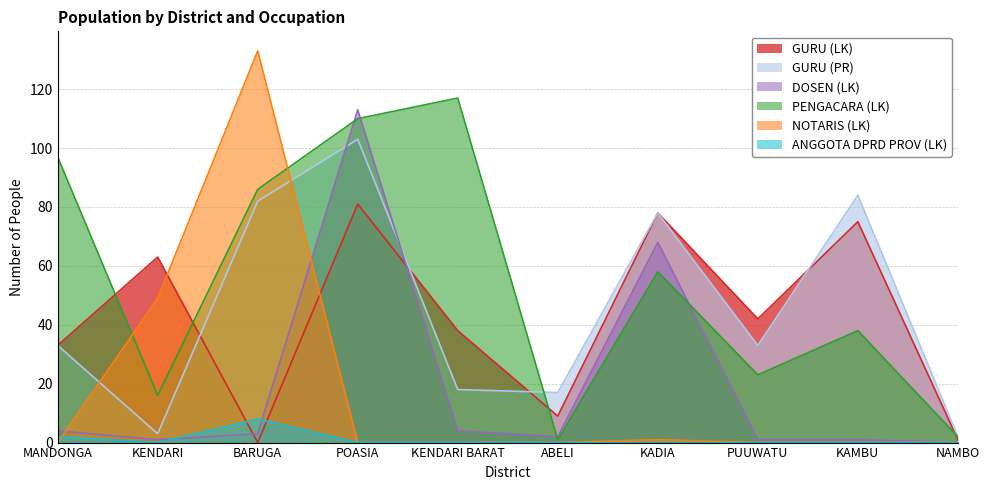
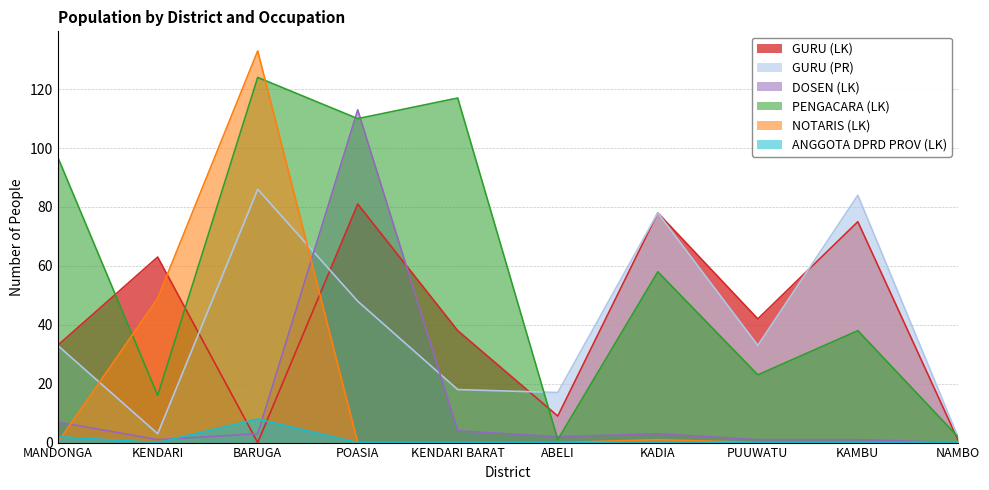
  {
    "GURU (LK)": {
      "KENDARI": 63,
      "BARUGA": 0,
      "POASIA": 81,
      "KENDARI BARAT": 38,
      "ABELI": 9,
      "PUUWATU": 42,
      "KAMBU": 75,
      "NAMBO": 1
    },
    "GURU (PR)": {
      "KENDARI": 3,
-     "BARUGA": 82,
-     "POASIA": 103,
+     "BARUGA": 86,
+     "POASIA": 48,
      "KENDARI BARAT": 18,
      "ABELI": 17,
      "PUUWATU": 33,
      "KAMBU": 84
    },
    "DOSEN (LK)": {
-     "MANDONGA": 4,
+     "MANDONGA": 7,
      "KENDARI": 1,
      "BARUGA": 3,
      "POASIA": 113,
      "KENDARI BARAT": 4,
      "ABELI": 2,
-     "KADIA": 68,
+     "KADIA": 3,
      "PUUWATU": 1,
      "KAMBU": 1
    },
    "PENGACARA (LK)": {
      "MANDONGA": 97,
      "KENDARI": 16,
-     "BARUGA": 86,
+     "BARUGA": 124,
      "POASIA": 110,
      "KENDARI BARAT": 117,
      "ABELI": 1,
      "KADIA": 58,
      "PUUWATU": 23,
      "KAMBU": 38
    },
    "NOTARIS (LK)": {
      "MANDONGA": 0,
      "KENDARI": 49,
      "BARUGA": 133,
      "KADIA": 1
    },
    "ANGGOTA DPRD PROV (LK)": {
      "MANDONGA": 2,
      "KENDARI": 0,
      "BARUGA": 8,
      "KADIA": 0
    }
  }
